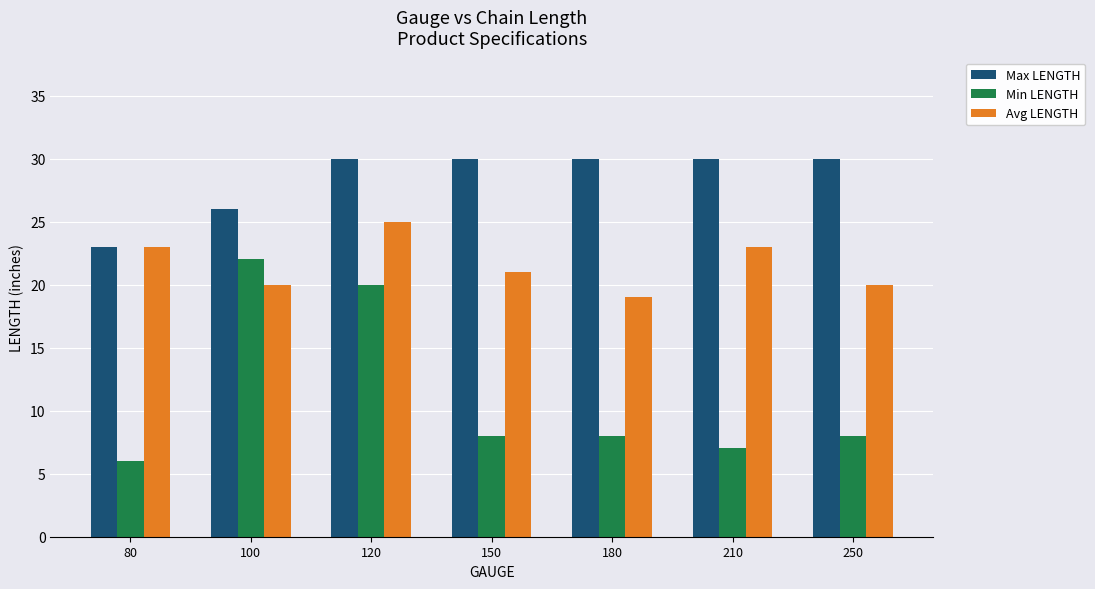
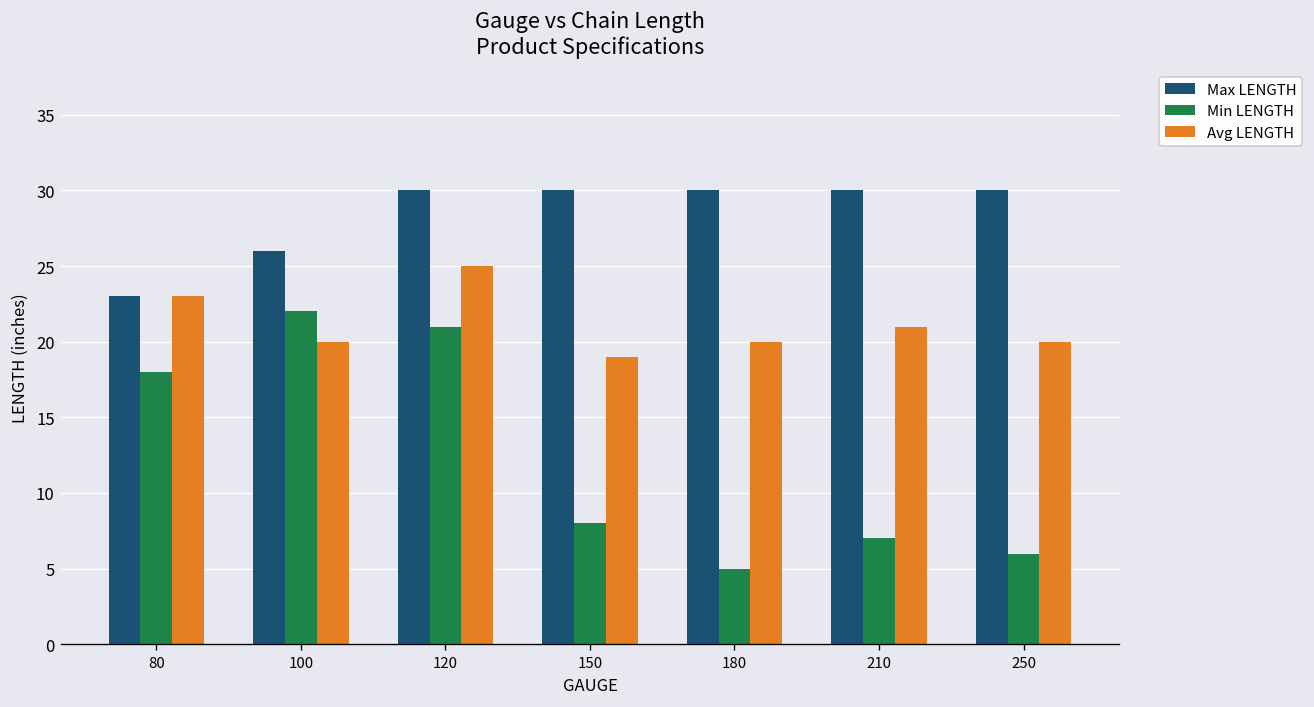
  {
    "Max LENGTH": {
      "80": 23,
      "100": 26,
      "120": 30,
      "150": 30,
      "180": 30,
      "210": 30,
      "250": 30
    },
    "Min LENGTH": {
-     "80": 6,
+     "80": 18,
      "100": 22,
-     "120": 20,
+     "120": 21,
      "150": 8,
-     "180": 8,
+     "180": 5,
      "210": 7,
-     "250": 8
+     "250": 6
    },
    "Avg LENGTH": {
      "80": 23,
      "100": 20,
      "120": 25,
-     "150": 21,
-     "180": 19,
-     "210": 23,
+     "150": 19,
+     "180": 20,
+     "210": 21,
      "250": 20
    }
  }
